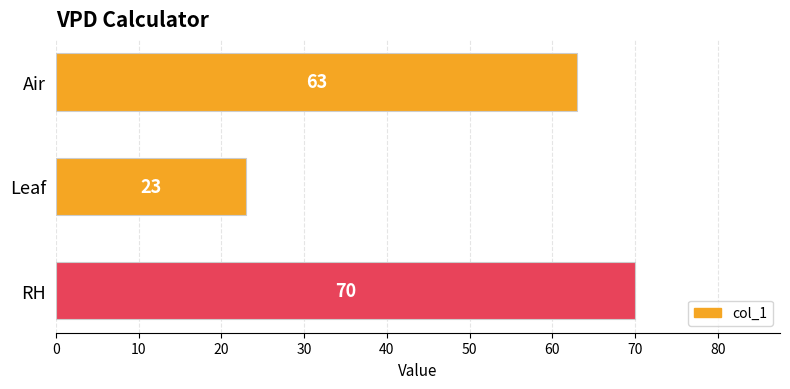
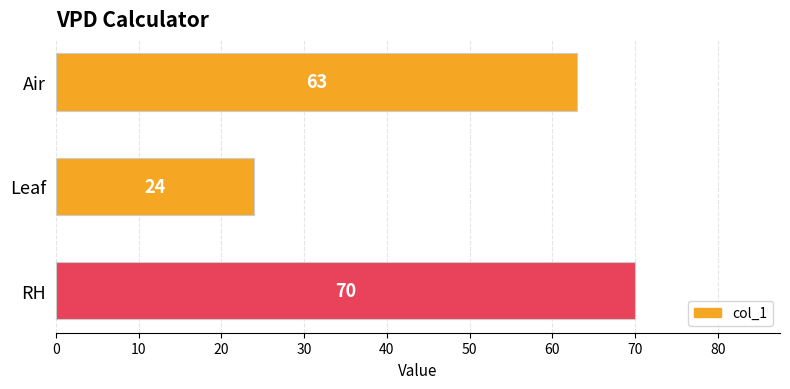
  {
    "Air": 63,
-   "Leaf": 23,
+   "Leaf": 24,
    "RH": 70
  }
